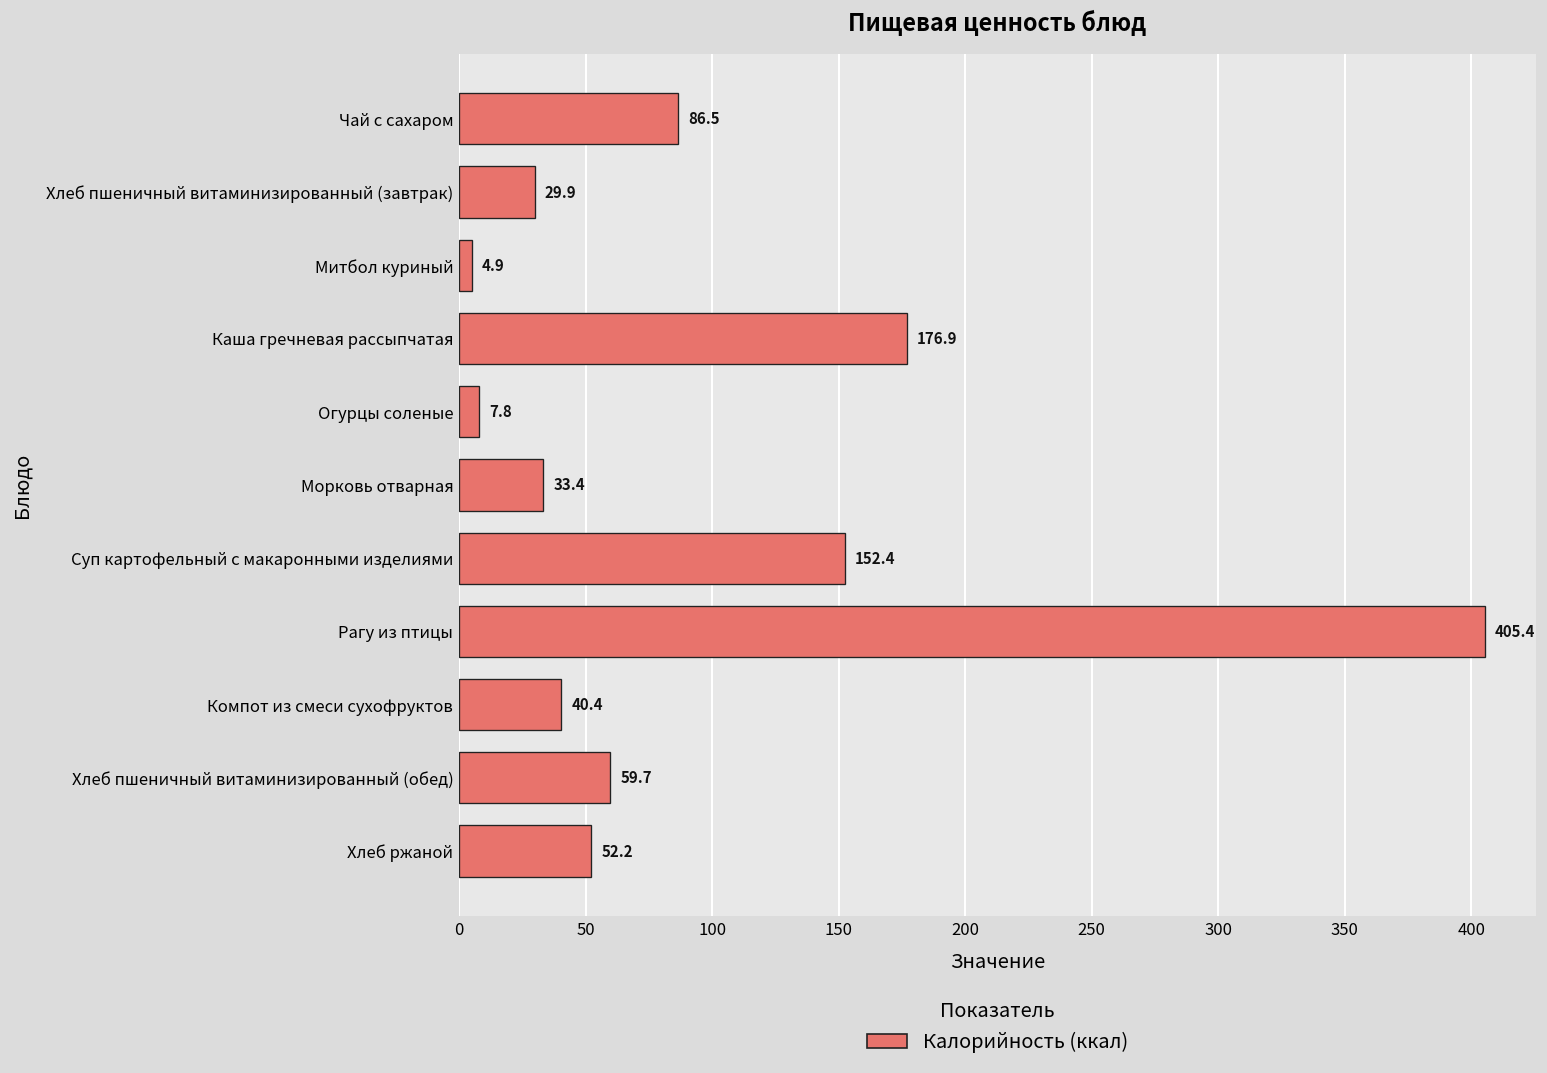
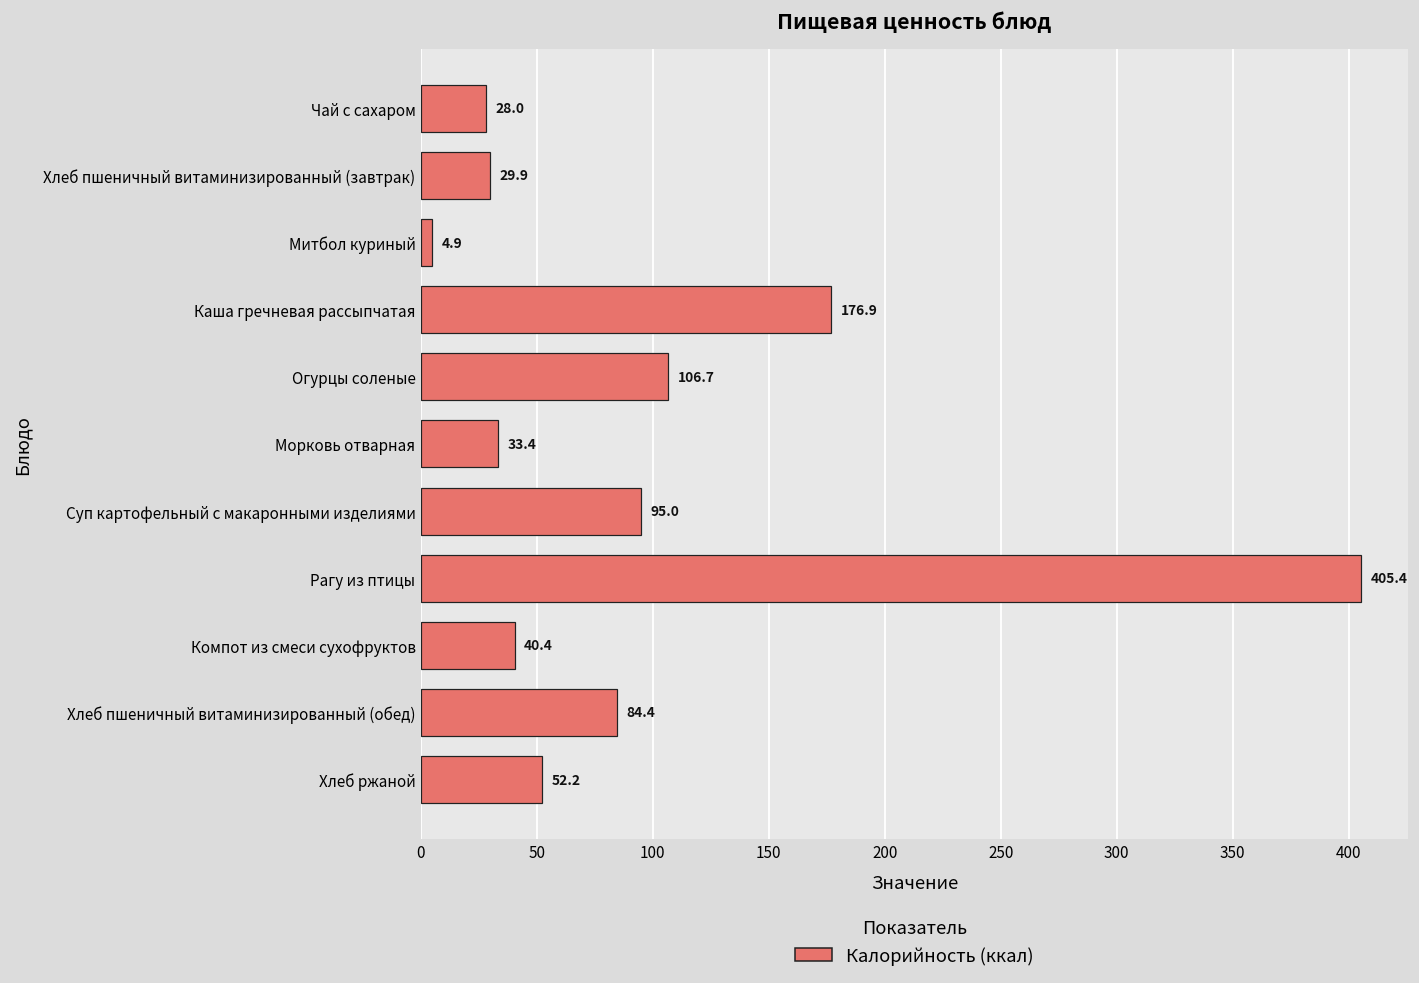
  {
-   "Чай с сахаром": 86.5,
+   "Чай с сахаром": 28.0,
    "Хлеб пшеничный витаминизированный (завтрак)": 29.9,
    "Митбол куриный": 4.9,
    "Каша гречневая рассыпчатая": 176.9,
-   "Огурцы соленые": 7.8,
+   "Огурцы соленые": 106.7,
    "Морковь отварная": 33.4,
-   "Суп картофельный с макаронными изделиями": 152.4,
+   "Суп картофельный с макаронными изделиями": 95.0,
    "Рагу из птицы": 405.4,
    "Компот из смеси сухофруктов": 40.4,
-   "Хлеб пшеничный витаминизированный (обед)": 59.7,
+   "Хлеб пшеничный витаминизированный (обед)": 84.4,
    "Хлеб ржаной": 52.2
  }
